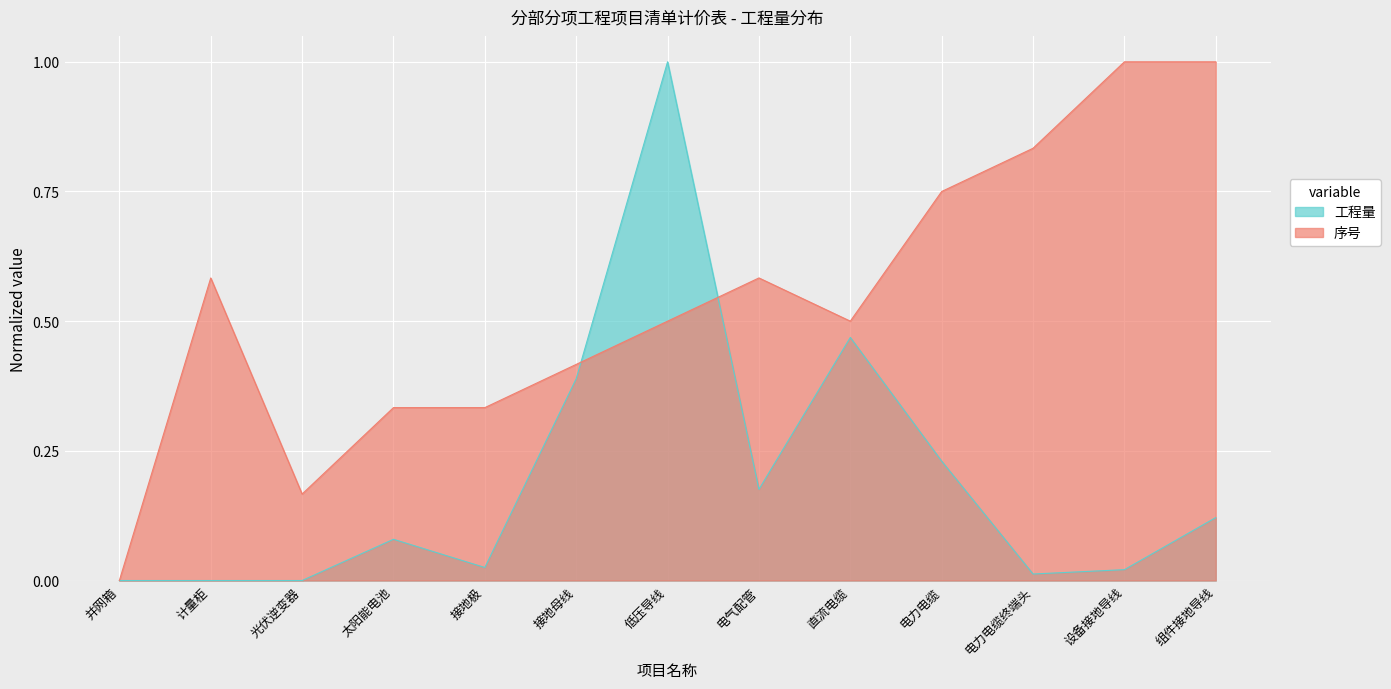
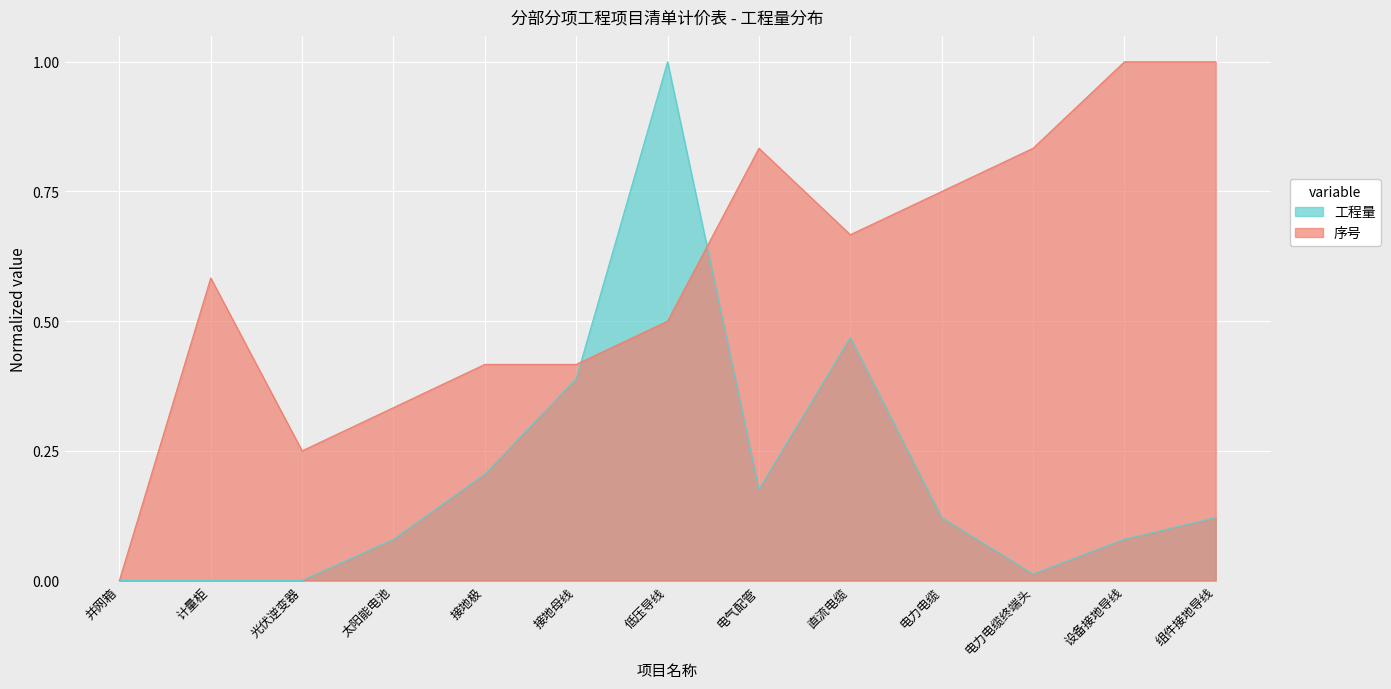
  {
    "工程量": {
      "计量柜": 0.00,
      "光伏逆变器": 0.00,
      "太阳能电池": 0.08,
-     "接地极": 0.03,
+     "接地极": 0.21,
      "接地母线": 0.39,
      "低压导线": 1.00,
      "电气配管": 0.18,
      "直流电缆": 0.47,
-     "电力电缆": 0.23,
+     "电力电缆": 0.12,
      "电力电缆终端头": 0.01,
-     "设备接地导线": 0.02,
+     "设备接地导线": 0.08,
      "组件接地导线": 0.12
    },
    "序号": {
      "计量柜": 0.58,
-     "光伏逆变器": 0.17,
+     "光伏逆变器": 0.25,
      "太阳能电池": 0.33,
-     "接地极": 0.33,
+     "接地极": 0.42,
      "接地母线": 0.42,
      "低压导线": 0.50,
-     "电气配管": 0.58,
-     "直流电缆": 0.50,
+     "电气配管": 0.83,
+     "直流电缆": 0.67,
      "电力电缆": 0.75,
      "电力电缆终端头": 0.83,
      "设备接地导线": 1.00,
      "组件接地导线": 1.00
    }
  }
